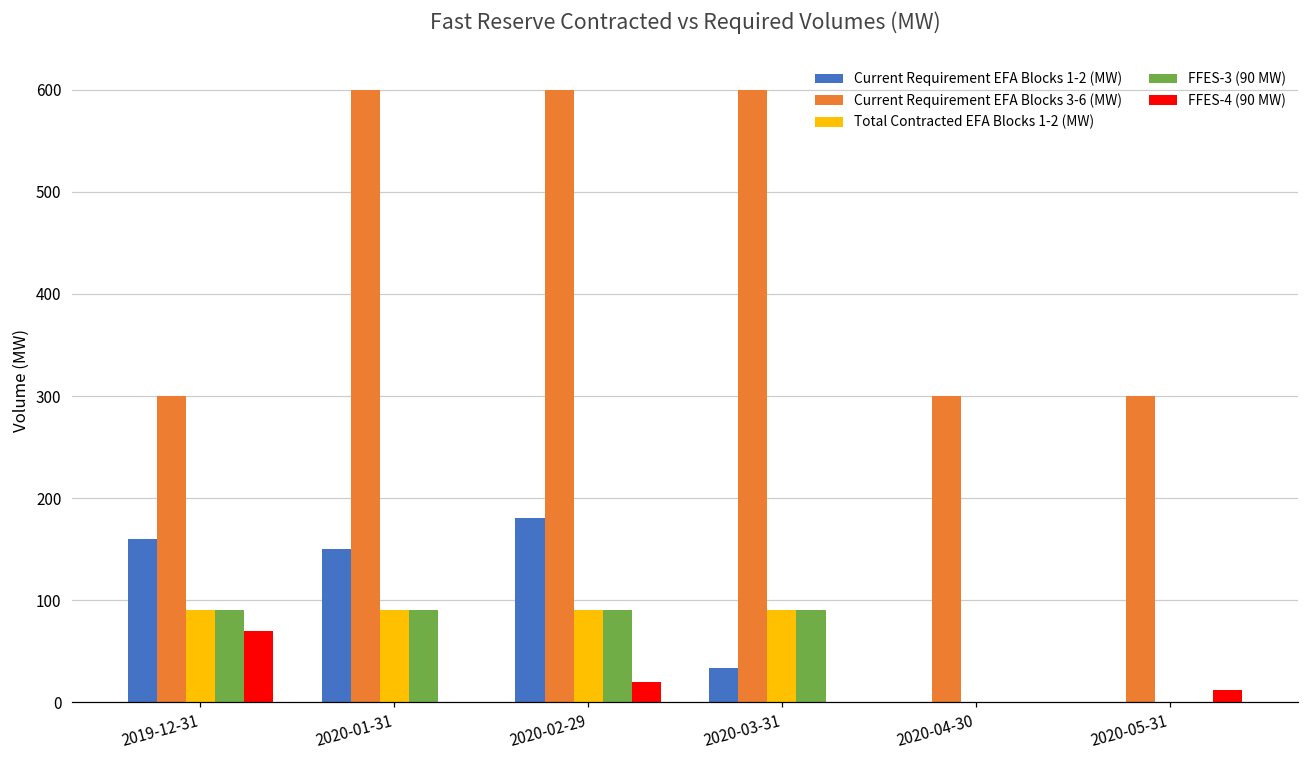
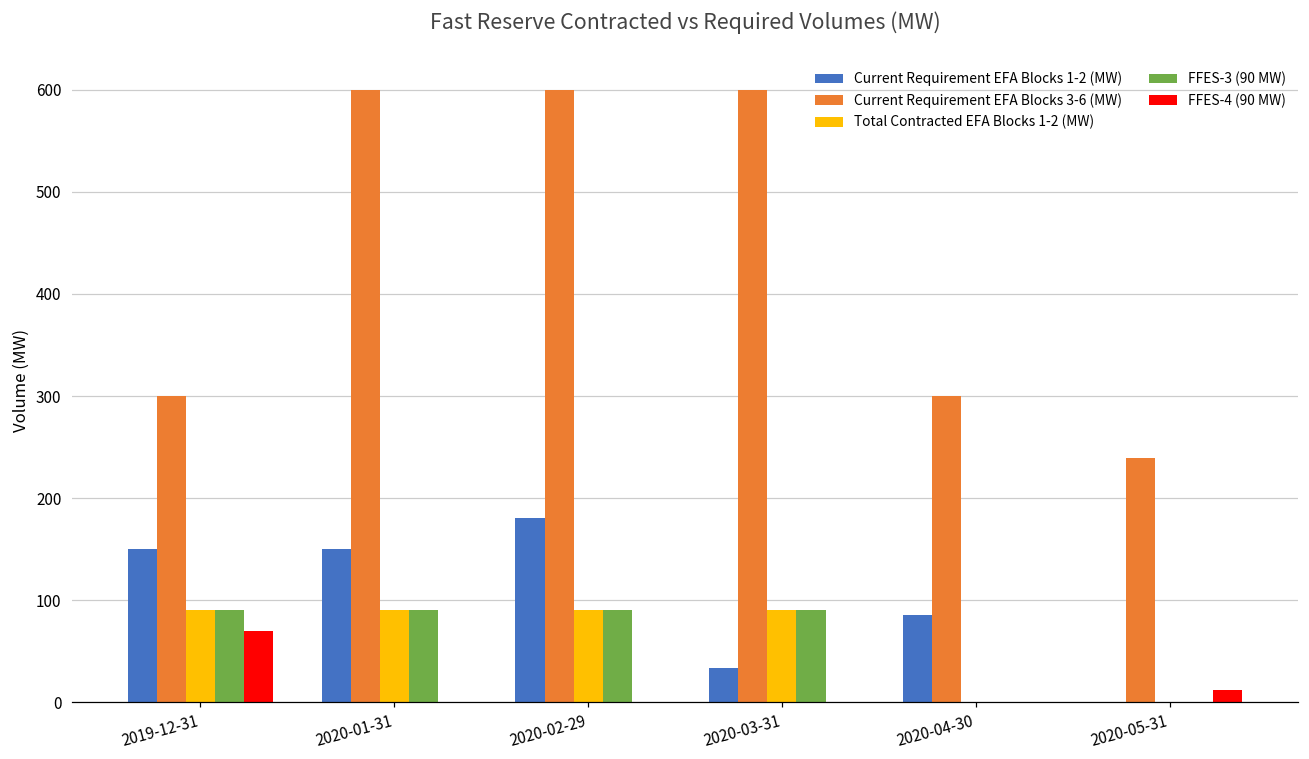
  {
    "Current Requirement EFA Blocks 1-2 (MW)": {
-     "2019-12-31": 160,
+     "2019-12-31": 150,
      "2020-01-31": 150,
      "2020-02-29": 180,
      "2020-03-31": 30,
-     "2020-04-30": 0,
+     "2020-04-30": 90,
      "2020-05-31": 0
    },
    "Current Requirement EFA Blocks 3-6 (MW)": {
      "2019-12-31": 300,
      "2020-01-31": 600,
      "2020-02-29": 600,
      "2020-03-31": 600,
      "2020-04-30": 300,
-     "2020-05-31": 300
+     "2020-05-31": 240
    },
    "Total Contracted EFA Blocks 1-2 (MW)": {
      "2019-12-31": 90,
      "2020-01-31": 90,
      "2020-02-29": 90,
      "2020-03-31": 90,
      "2020-04-30": 0,
      "2020-05-31": 0
    },
    "FFES-3 (90 MW)": {
      "2019-12-31": 90,
      "2020-01-31": 90,
      "2020-02-29": 90,
      "2020-03-31": 90,
      "2020-04-30": 0,
      "2020-05-31": 0
    },
    "FFES-4 (90 MW)": {
      "2019-12-31": 70,
      "2020-01-31": 0,
-     "2020-02-29": 20,
+     "2020-02-29": 0,
      "2020-03-31": 0,
      "2020-04-30": 0,
      "2020-05-31": 10
    }
  }
